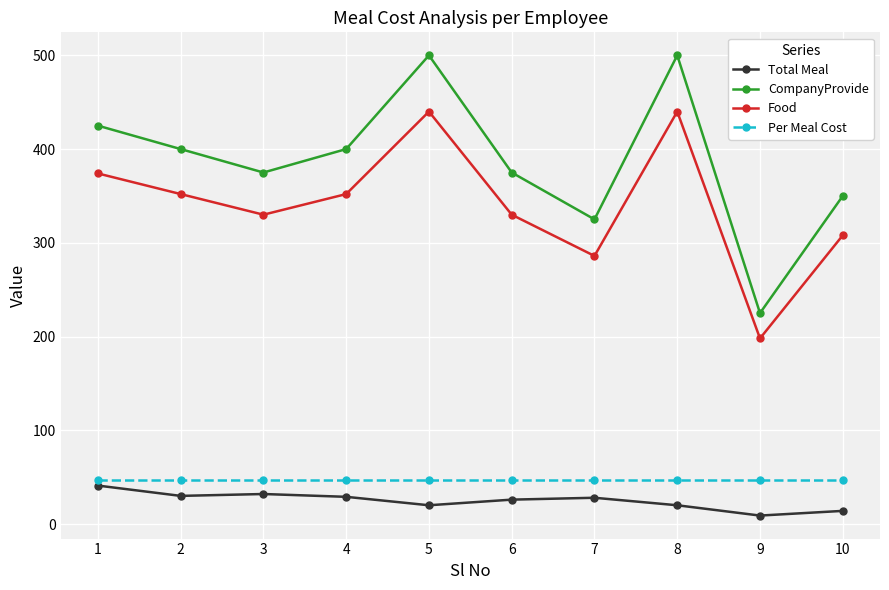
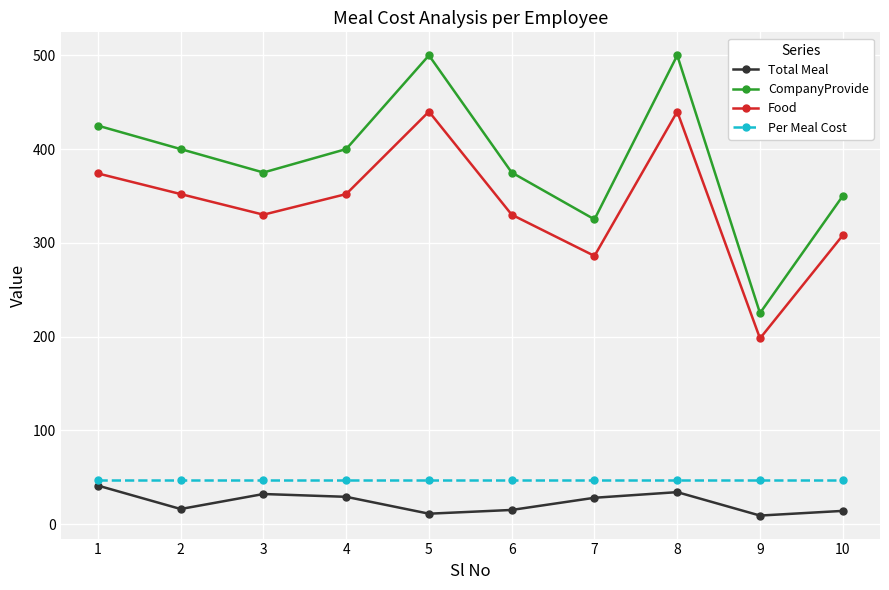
  {
    "Total Meal": {
      "1": 40,
-     "2": 30,
+     "2": 20,
      "3": 30,
      "4": 30,
-     "5": 20,
-     "6": 30,
+     "5": 10,
+     "6": 20,
      "7": 30,
-     "8": 20,
+     "8": 30,
      "9": 10,
      "10": 10
    },
    "CompanyProvide": {
      "1": 430,
      "2": 400,
      "3": 380,
      "4": 400,
      "5": 500,
      "6": 380,
      "7": 330,
      "8": 500,
      "9": 230,
      "10": 350
    },
    "Food": {
      "1": 370,
      "2": 350,
      "3": 330,
      "4": 350,
      "5": 440,
      "6": 330,
      "7": 290,
      "8": 440,
      "9": 200,
      "10": 310
    },
    "Per Meal Cost": {
      "1": 50,
      "2": 50,
      "3": 50,
      "4": 50,
      "5": 50,
      "6": 50,
      "7": 50,
      "8": 50,
      "9": 50,
      "10": 50
    }
  }
